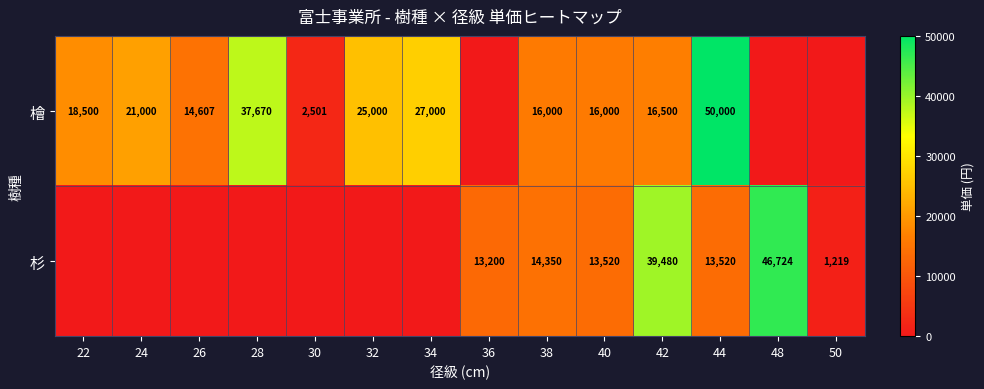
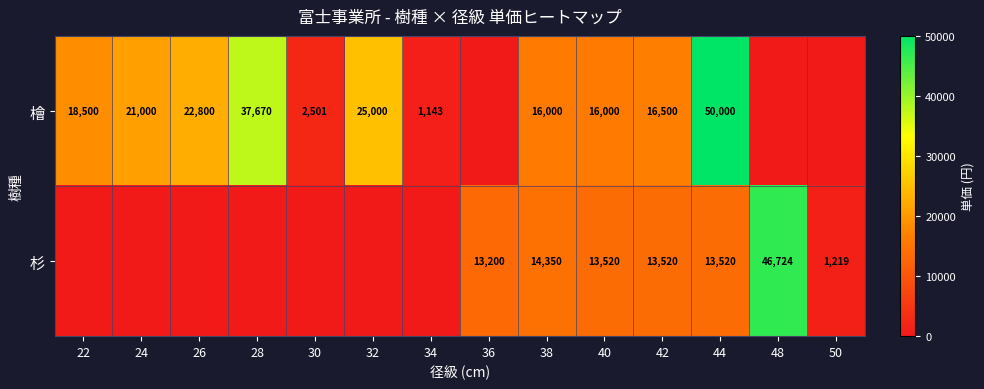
  {
    "檜": {
      "22": "18,500",
      "24": "21,000",
-     "26": "14,607",
+     "26": "22,800",
      "28": "37,670",
      "30": "2,501",
      "32": "25,000",
-     "34": "27,000",
+     "34": "1,143",
      "38": "16,000",
      "40": "16,000",
      "42": "16,500",
      "44": "50,000"
    },
    "杉": {
      "36": "13,200",
      "38": "14,350",
      "40": "13,520",
-     "42": "39,480",
+     "42": "13,520",
      "44": "13,520",
      "48": "46,724",
      "50": "1,219"
    }
  }
